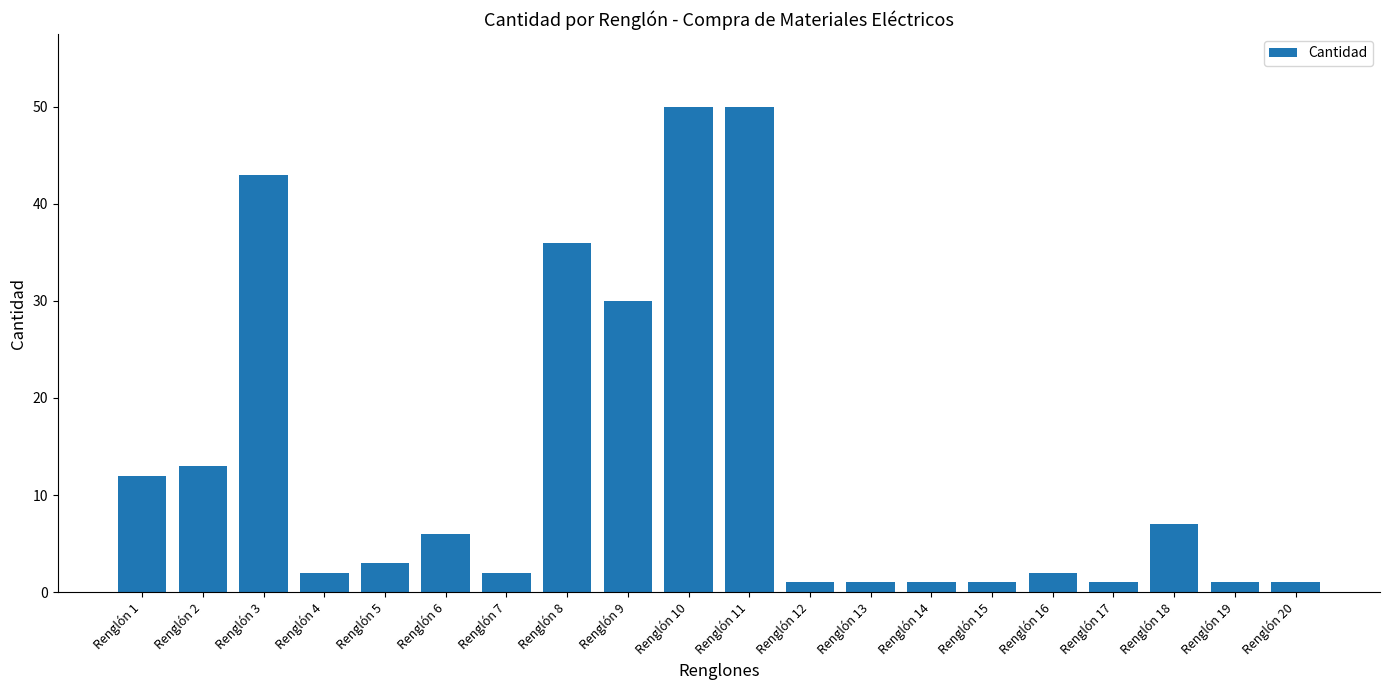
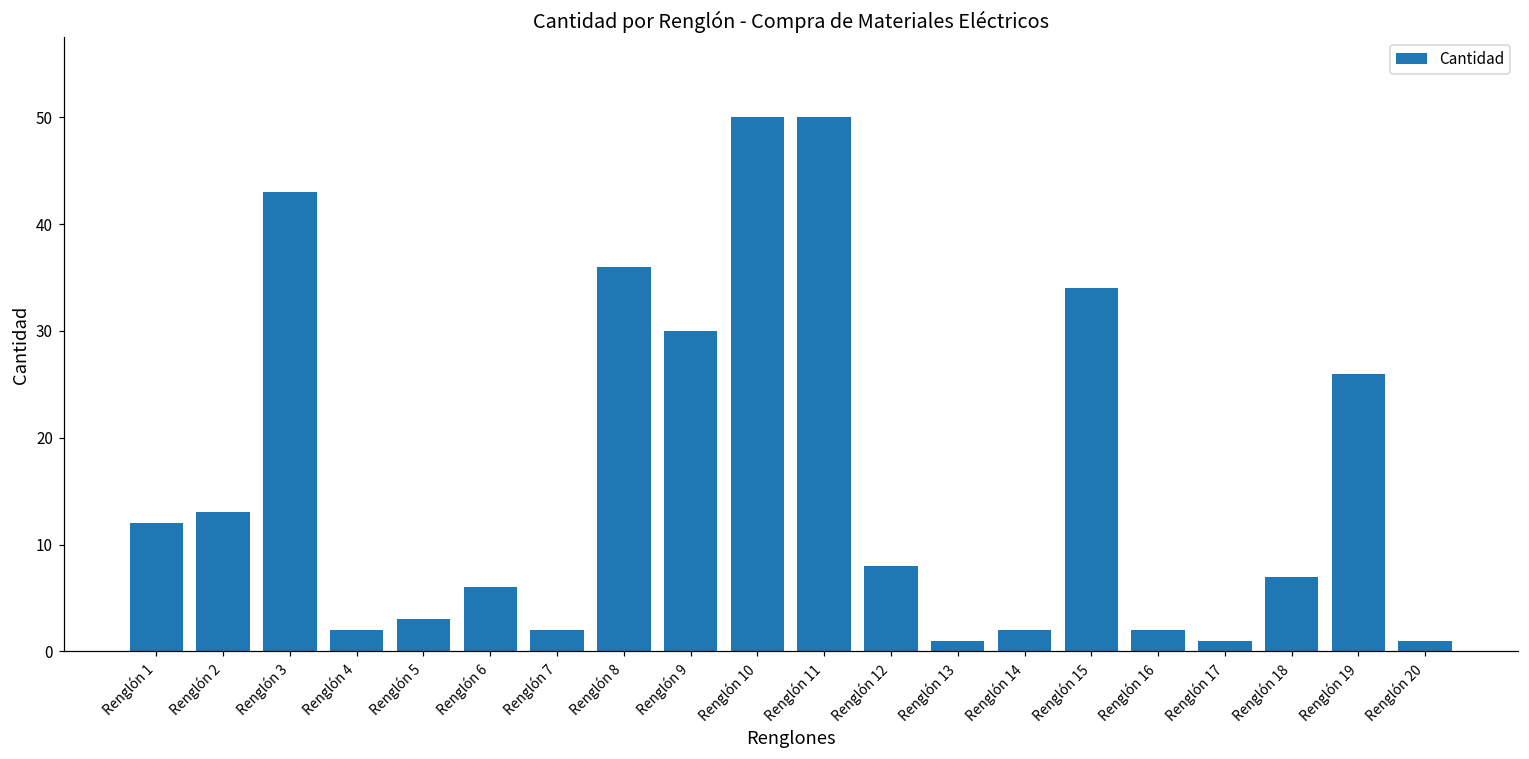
  {
    "Renglón 1": 12,
    "Renglón 2": 13,
    "Renglón 3": 43,
    "Renglón 4": 2,
    "Renglón 5": 3,
    "Renglón 6": 6,
    "Renglón 7": 2,
    "Renglón 8": 36,
    "Renglón 9": 30,
    "Renglón 10": 50,
    "Renglón 11": 50,
-   "Renglón 12": 1,
+   "Renglón 12": 8,
    "Renglón 13": 1,
-   "Renglón 14": 1,
-   "Renglón 15": 1,
+   "Renglón 14": 2,
+   "Renglón 15": 34,
    "Renglón 16": 2,
    "Renglón 17": 1,
    "Renglón 18": 7,
-   "Renglón 19": 1,
+   "Renglón 19": 26,
    "Renglón 20": 1
  }
